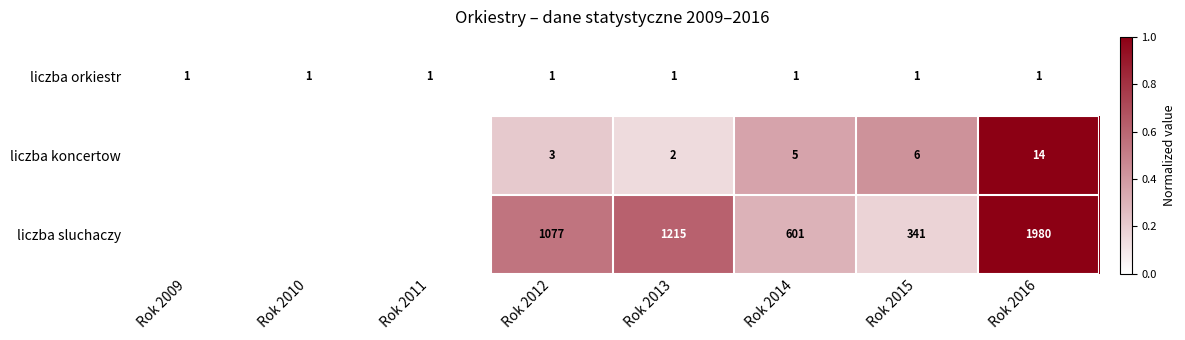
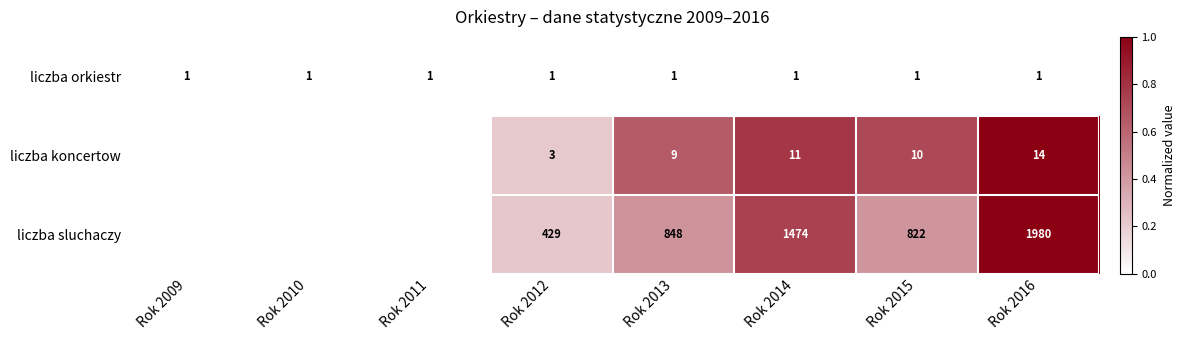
  {
    "liczba orkiestr": {
      "Rok 2009": 1,
      "Rok 2010": 1,
      "Rok 2011": 1,
      "Rok 2012": 1,
      "Rok 2013": 1,
      "Rok 2014": 1,
      "Rok 2015": 1,
      "Rok 2016": 1
    },
    "liczba koncertow": {
      "Rok 2012": 3,
-     "Rok 2013": 2,
-     "Rok 2014": 5,
-     "Rok 2015": 6,
+     "Rok 2013": 9,
+     "Rok 2014": 11,
+     "Rok 2015": 10,
      "Rok 2016": 14
    },
    "liczba sluchaczy": {
-     "Rok 2012": 1077,
-     "Rok 2013": 1215,
-     "Rok 2014": 601,
-     "Rok 2015": 341,
+     "Rok 2012": 429,
+     "Rok 2013": 848,
+     "Rok 2014": 1474,
+     "Rok 2015": 822,
      "Rok 2016": 1980
    }
  }
